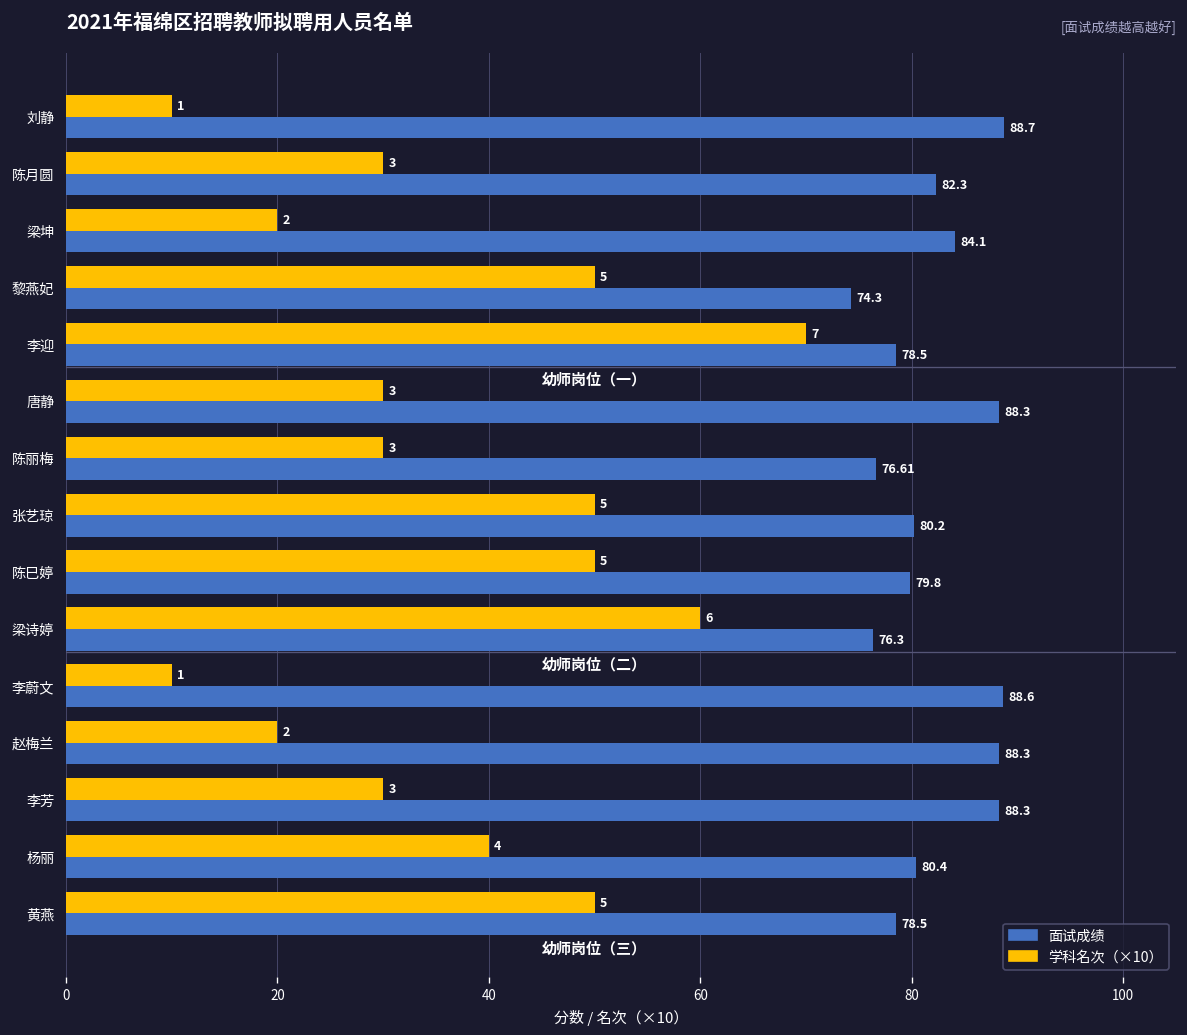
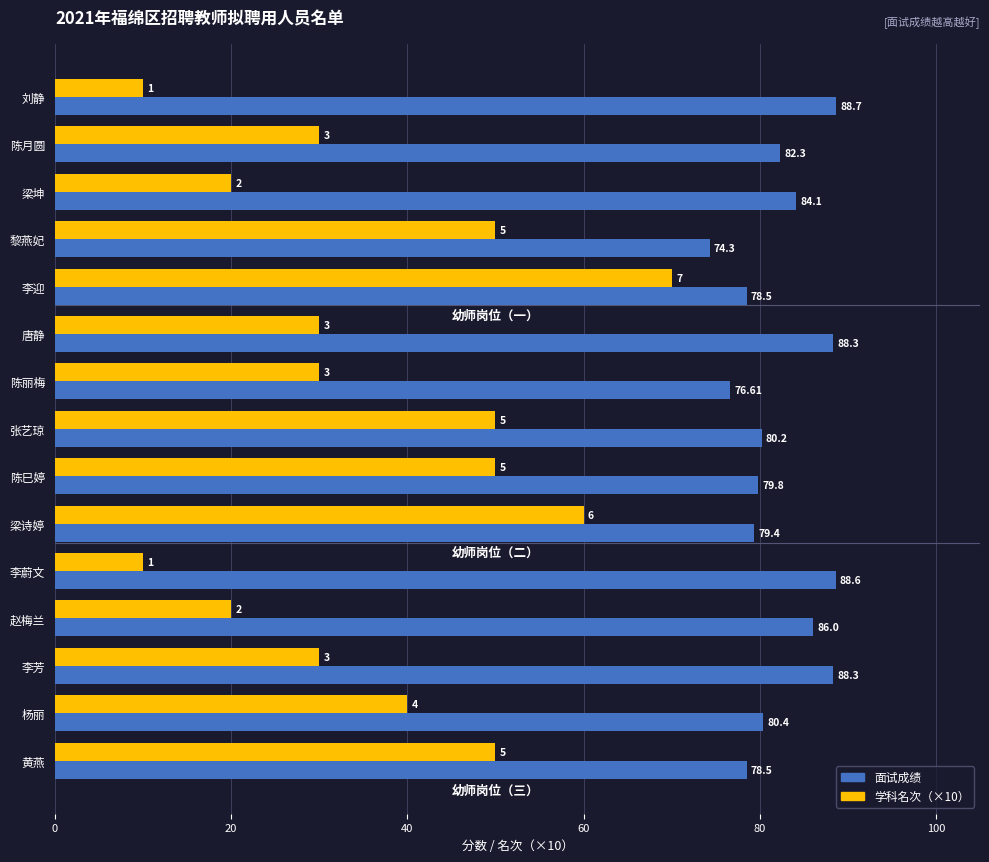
  {
    "面试成绩": {
      "刘静": 88.7,
      "陈月圆": 82.3,
      "梁坤": 84.1,
      "黎燕妃": 74.3,
      "李迎": 78.5,
      "唐静": 88.3,
      "陈丽梅": 76.61,
      "张艺琼": 80.2,
      "陈巳婷": 79.8,
-     "梁诗婷": 76.3,
+     "梁诗婷": 79.4,
      "李蔚文": 88.6,
-     "赵梅兰": 88.3,
+     "赵梅兰": 86.0,
      "李芳": 88.3,
      "杨丽": 80.4,
      "黄燕": 78.5
    }
  }
